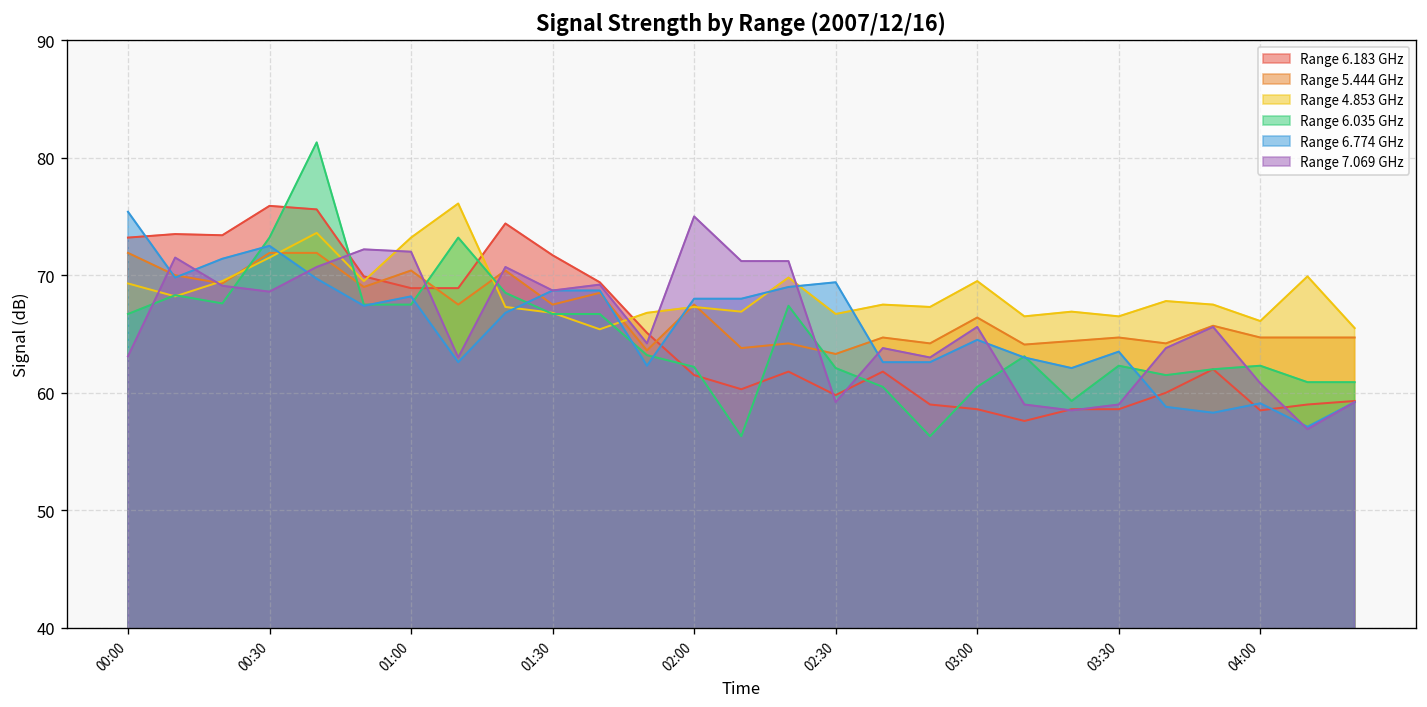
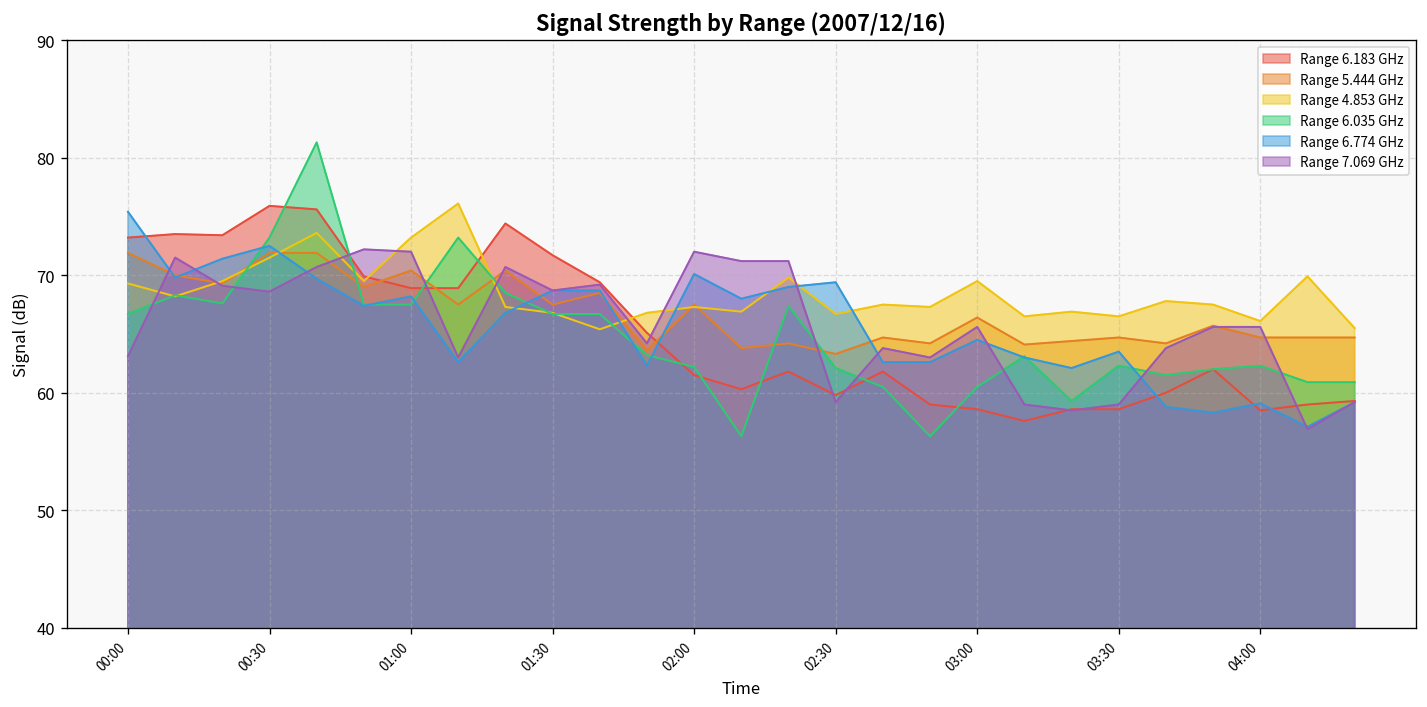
  {
    "Range 6.035 GHz": {
      "00:00": 67,
      "00:30": 73,
      "01:00": 68,
      "02:00": 62,
      "02:30": 62,
      "03:00": 61,
      "03:30": 62,
      "04:00": 62
    },
    "Range 6.774 GHz": {
      "00:00": 75,
      "00:30": 73,
      "01:00": 68,
-     "02:00": 68,
+     "02:00": 70,
      "02:30": 69,
      "03:00": 65,
      "03:30": 64,
      "04:00": 59
    },
    "Range 7.069 GHz": {
      "00:00": 63,
      "00:30": 69,
      "01:00": 72,
-     "02:00": 75,
+     "02:00": 72,
      "02:30": 59,
      "03:00": 66,
      "03:30": 59,
-     "04:00": 61
+     "04:00": 66
    }
  }
